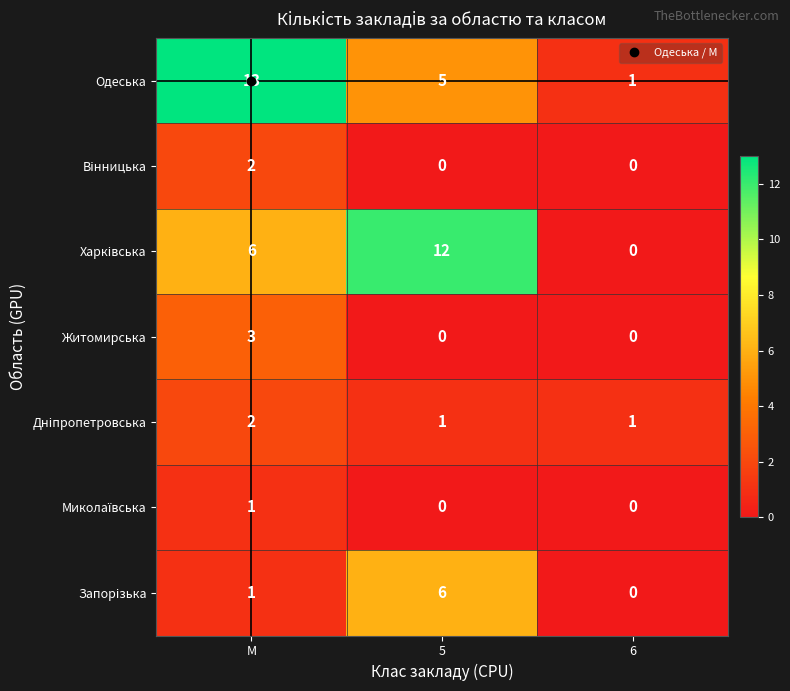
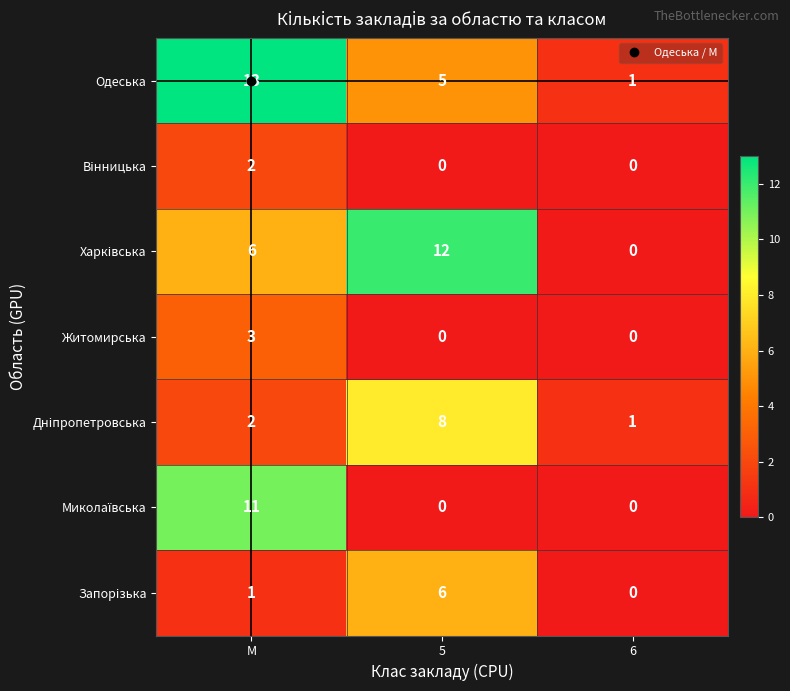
  {
    "Одеська": {
      "5": 5,
      "6": 1
    },
    "Вінницька": {
      "М": 2,
      "5": 0,
      "6": 0
    },
    "Харківська": {
      "М": 6,
      "5": 12,
      "6": 0
    },
    "Житомирська": {
      "М": 3,
      "5": 0,
      "6": 0
    },
    "Дніпропетровська": {
      "М": 2,
-     "5": 1,
+     "5": 8,
      "6": 1
    },
    "Миколаївська": {
-     "М": 1,
+     "М": 11,
      "5": 0,
      "6": 0
    },
    "Запорізька": {
      "М": 1,
      "5": 6,
      "6": 0
    }
  }
